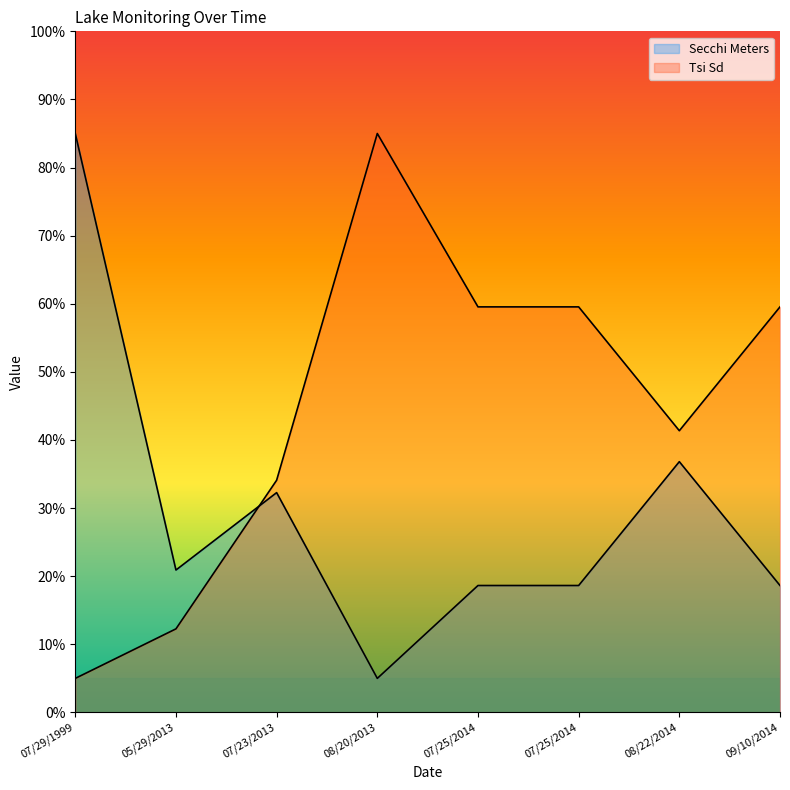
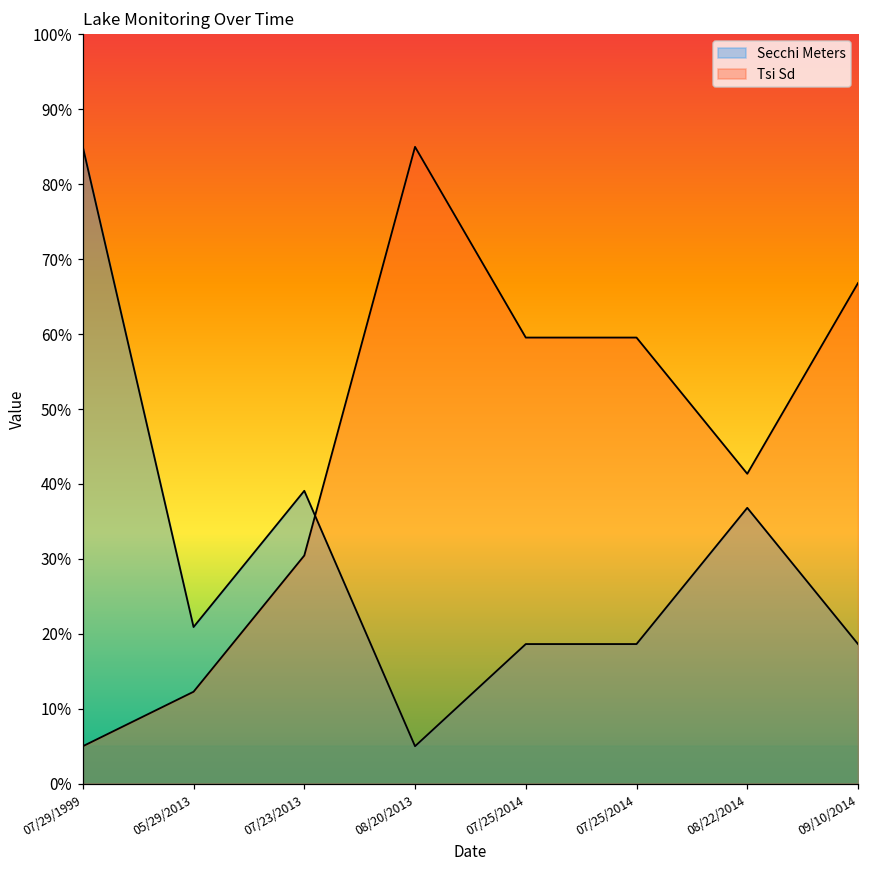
  {
    "Secchi Meters": {
      "07/29/1999": "85%",
      "05/29/2013": "21%",
-     "07/23/2013": "32%",
+     "07/23/2013": "39%",
      "08/22/2014": "37%",
      "09/10/2014": "19%"
    },
    "Tsi Sd": {
      "05/29/2013": "12%",
-     "07/23/2013": "34%",
+     "07/23/2013": "30%",
      "08/20/2013": "85%",
      "08/22/2014": "41%",
-     "09/10/2014": "60%"
+     "09/10/2014": "67%"
    }
  }
